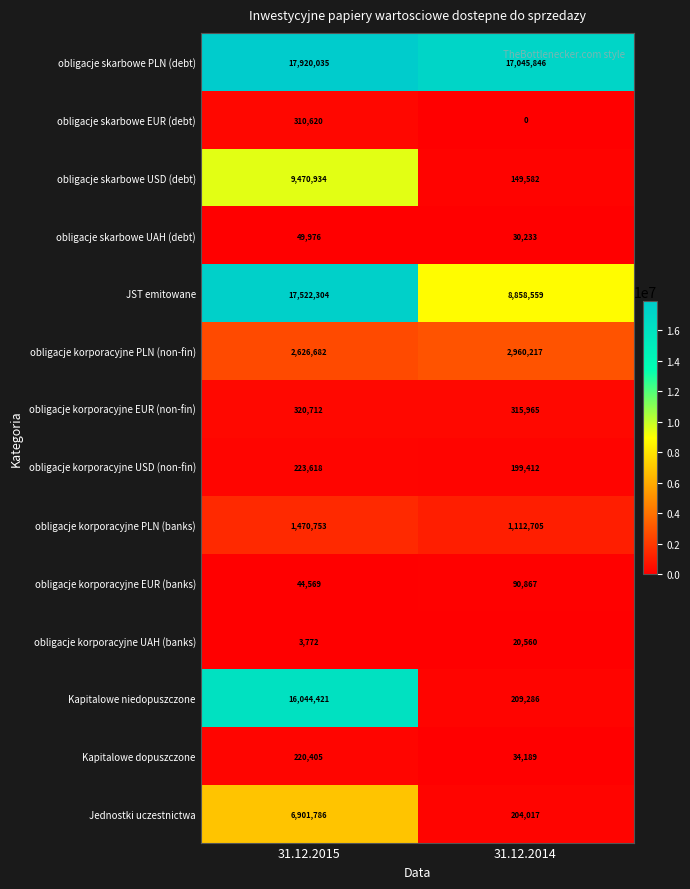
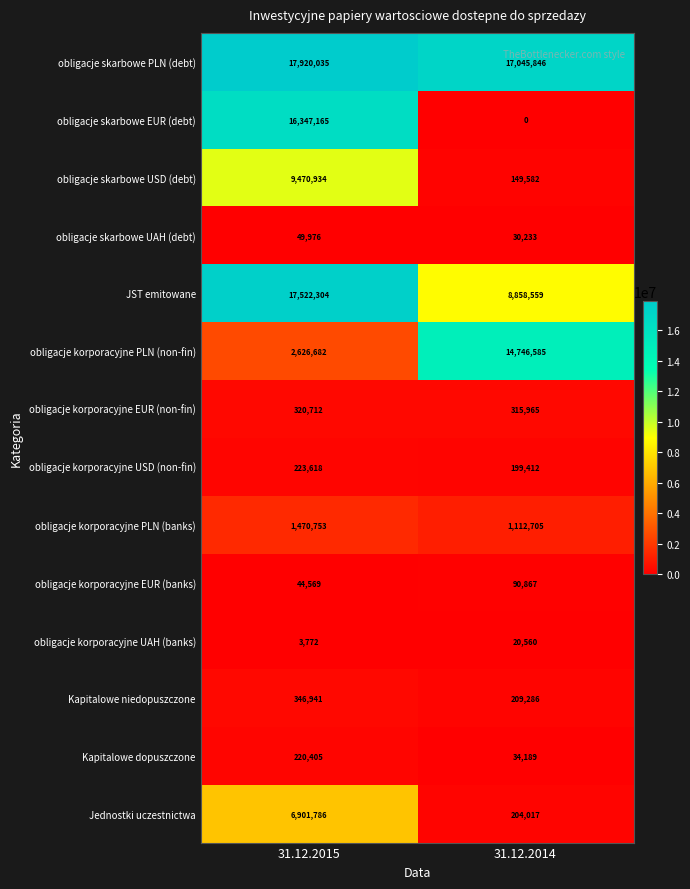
  {
    "obligacje skarbowe PLN (debt)": {
      "31.12.2015": "17,920,035"
    },
    "obligacje skarbowe EUR (debt)": {
-     "31.12.2015": "310,620",
+     "31.12.2015": "16,347,165",
      "31.12.2014": "0"
    },
    "obligacje skarbowe USD (debt)": {
      "31.12.2015": "9,470,934",
      "31.12.2014": "149,582"
    },
    "obligacje skarbowe UAH (debt)": {
      "31.12.2015": "49,976",
      "31.12.2014": "30,233"
    },
    "JST emitowane": {
      "31.12.2015": "17,522,304",
      "31.12.2014": "8,858,559"
    },
    "obligacje korporacyjne PLN (non-fin)": {
      "31.12.2015": "2,626,682",
-     "31.12.2014": "2,960,217"
+     "31.12.2014": "14,746,585"
    },
    "obligacje korporacyjne EUR (non-fin)": {
      "31.12.2015": "320,712",
      "31.12.2014": "315,965"
    },
    "obligacje korporacyjne USD (non-fin)": {
      "31.12.2015": "223,618",
      "31.12.2014": "199,412"
    },
    "obligacje korporacyjne PLN (banks)": {
      "31.12.2015": "1,470,753",
      "31.12.2014": "1,112,705"
    },
    "obligacje korporacyjne EUR (banks)": {
      "31.12.2015": "44,569",
      "31.12.2014": "90,867"
    },
    "obligacje korporacyjne UAH (banks)": {
      "31.12.2015": "3,772",
      "31.12.2014": "20,560"
    },
    "Kapitalowe niedopuszczone": {
-     "31.12.2015": "16,044,421",
+     "31.12.2015": "346,941",
      "31.12.2014": "209,286"
    },
    "Kapitalowe dopuszczone": {
      "31.12.2015": "220,405",
      "31.12.2014": "34,189"
    },
    "Jednostki uczestnictwa": {
      "31.12.2015": "6,901,786",
      "31.12.2014": "204,017"
    }
  }
